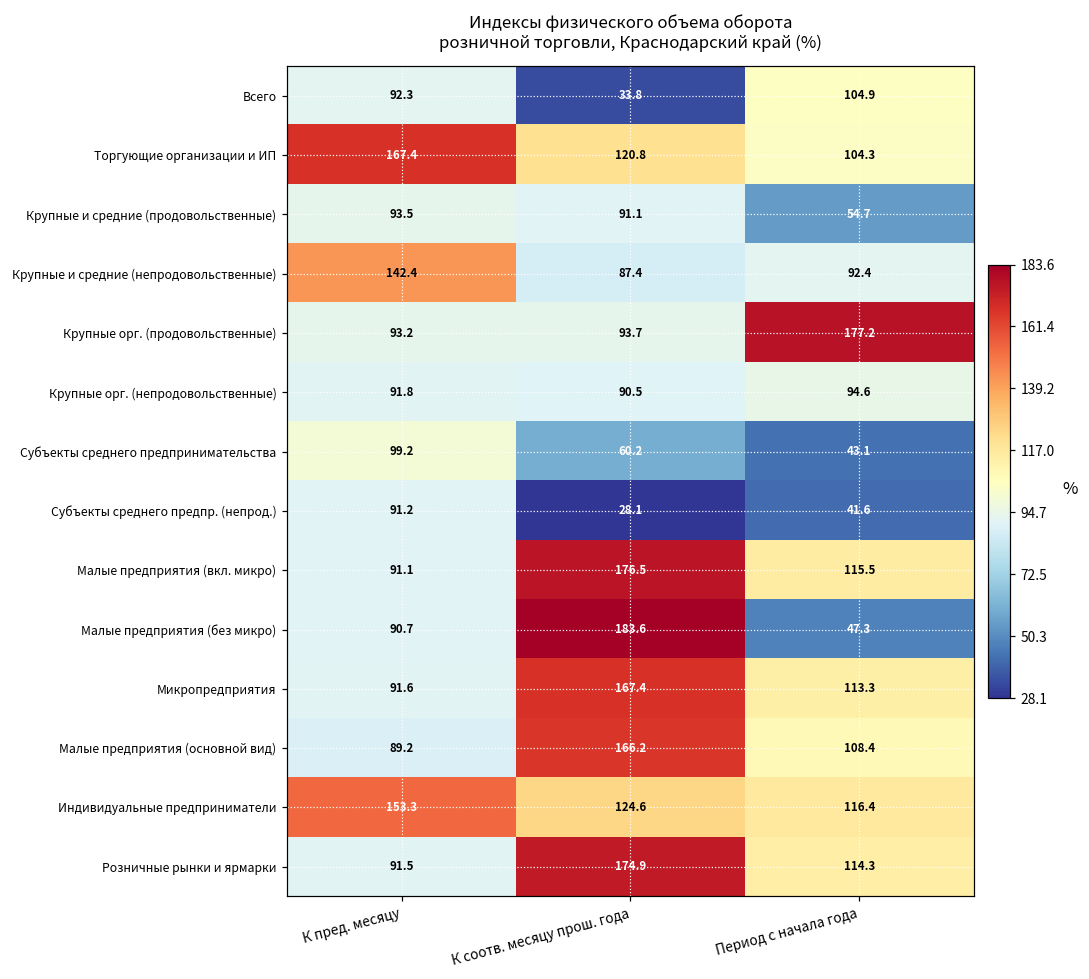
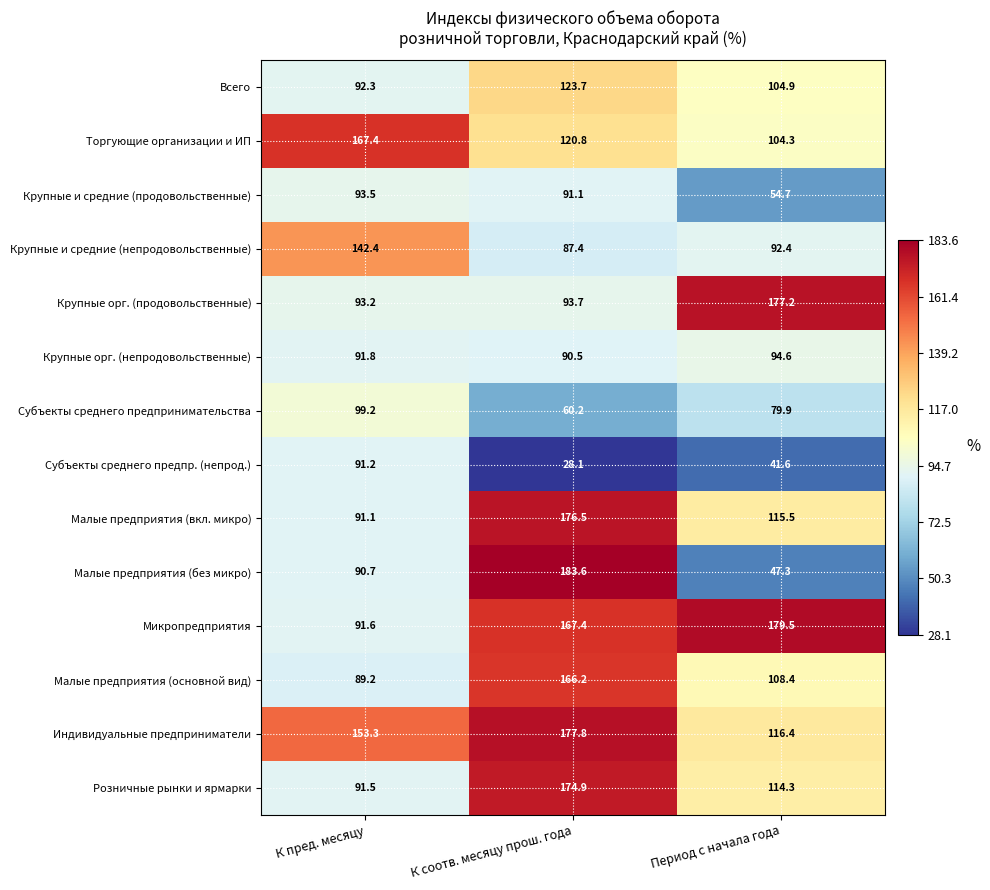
  {
    "Всего": {
      "К пред. месяцу": 92.3,
-     "К соотв. месяцу прош. года": 33.8,
+     "К соотв. месяцу прош. года": 123.7,
      "Период с начала года": 104.9
    },
    "Торгующие организации и ИП": {
      "К пред. месяцу": 167.4,
      "К соотв. месяцу прош. года": 120.8,
      "Период с начала года": 104.3
    },
    "Крупные и средние (продовольственные)": {
      "К пред. месяцу": 93.5,
      "К соотв. месяцу прош. года": 91.1,
      "Период с начала года": 54.7
    },
    "Крупные и средние (непродовольственные)": {
      "К пред. месяцу": 142.4,
      "К соотв. месяцу прош. года": 87.4,
      "Период с начала года": 92.4
    },
    "Крупные орг. (продовольственные)": {
      "К пред. месяцу": 93.2,
      "К соотв. месяцу прош. года": 93.7,
      "Период с начала года": 177.2
    },
    "Крупные орг. (непродовольственные)": {
      "К пред. месяцу": 91.8,
      "К соотв. месяцу прош. года": 90.5,
      "Период с начала года": 94.6
    },
    "Субъекты среднего предпринимательства": {
      "К пред. месяцу": 99.2,
      "К соотв. месяцу прош. года": 60.2,
-     "Период с начала года": 43.1
+     "Период с начала года": 79.9
    },
    "Субъекты среднего предпр. (непрод.)": {
      "К пред. месяцу": 91.2,
      "К соотв. месяцу прош. года": 28.1,
      "Период с начала года": 41.6
    },
    "Малые предприятия (вкл. микро)": {
      "К пред. месяцу": 91.1,
      "К соотв. месяцу прош. года": 176.5,
      "Период с начала года": 115.5
    },
    "Малые предприятия (без микро)": {
      "К пред. месяцу": 90.7,
      "К соотв. месяцу прош. года": 183.6,
      "Период с начала года": 47.3
    },
    "Микропредприятия": {
      "К пред. месяцу": 91.6,
      "К соотв. месяцу прош. года": 167.4,
-     "Период с начала года": 113.3
+     "Период с начала года": 179.5
    },
    "Малые предприятия (основной вид)": {
      "К пред. месяцу": 89.2,
      "К соотв. месяцу прош. года": 166.2,
      "Период с начала года": 108.4
    },
    "Индивидуальные предприниматели": {
      "К пред. месяцу": 153.3,
-     "К соотв. месяцу прош. года": 124.6,
+     "К соотв. месяцу прош. года": 177.8,
      "Период с начала года": 116.4
    },
    "Розничные рынки и ярмарки": {
      "К пред. месяцу": 91.5,
      "К соотв. месяцу прош. года": 174.9,
      "Период с начала года": 114.3
    }
  }
